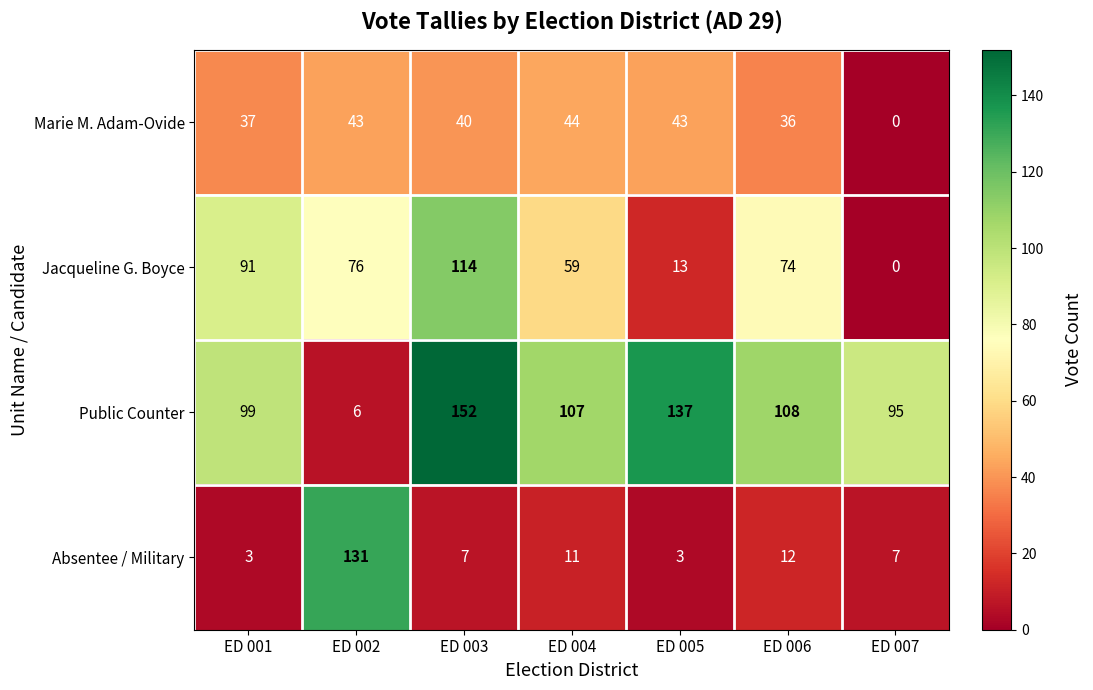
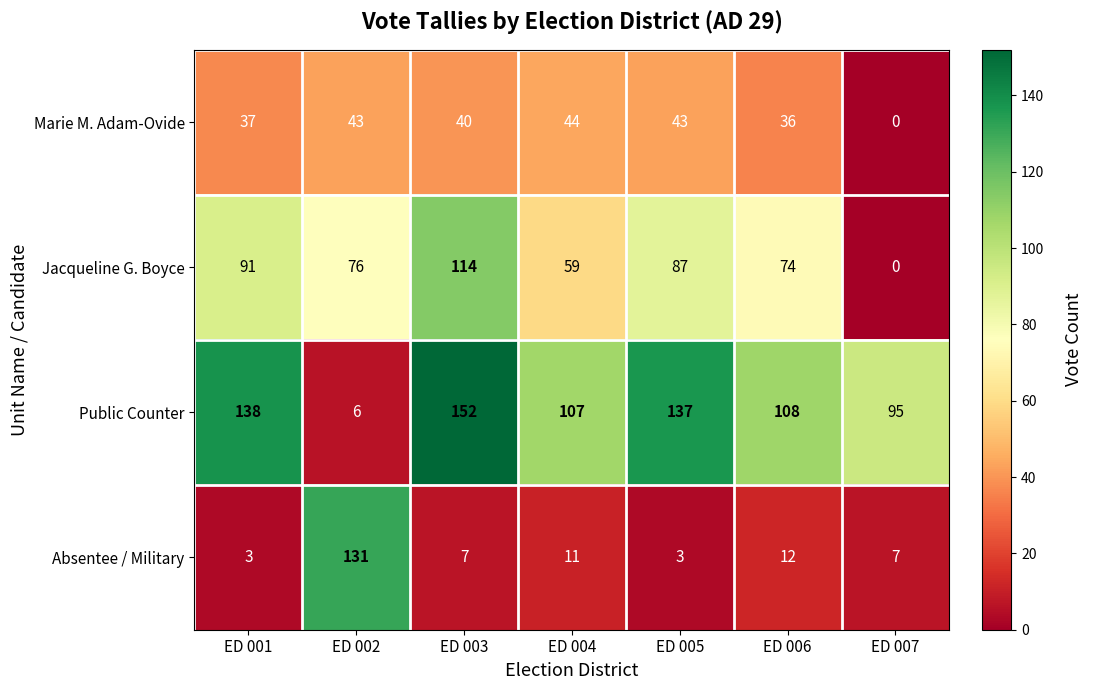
  {
    "Marie M. Adam-Ovide": {
      "ED 001": 37,
      "ED 002": 43,
      "ED 003": 40,
      "ED 004": 44,
      "ED 005": 43,
      "ED 006": 36,
      "ED 007": 0
    },
    "Jacqueline G. Boyce": {
      "ED 001": 91,
      "ED 002": 76,
      "ED 003": 114,
      "ED 004": 59,
-     "ED 005": 13,
+     "ED 005": 87,
      "ED 006": 74,
      "ED 007": 0
    },
    "Public Counter": {
-     "ED 001": 99,
+     "ED 001": 138,
      "ED 002": 6,
      "ED 003": 152,
      "ED 004": 107,
      "ED 005": 137,
      "ED 006": 108,
      "ED 007": 95
    },
    "Absentee / Military": {
      "ED 001": 3,
      "ED 002": 131,
      "ED 003": 7,
      "ED 004": 11,
      "ED 005": 3,
      "ED 006": 12,
      "ED 007": 7
    }
  }
